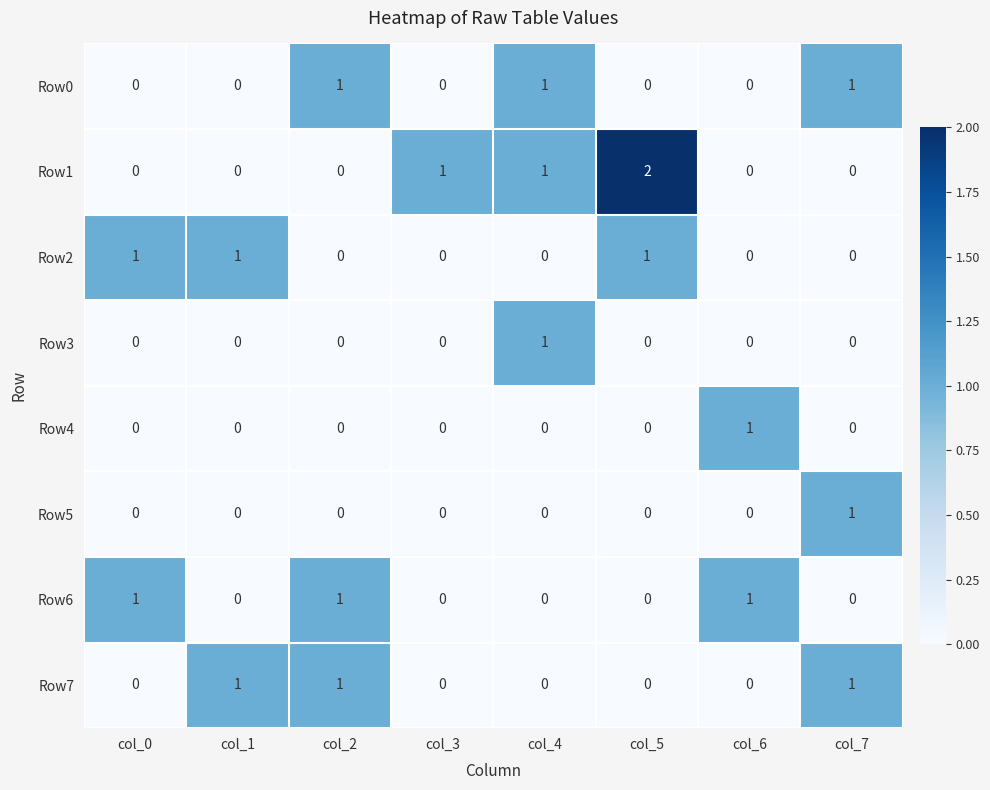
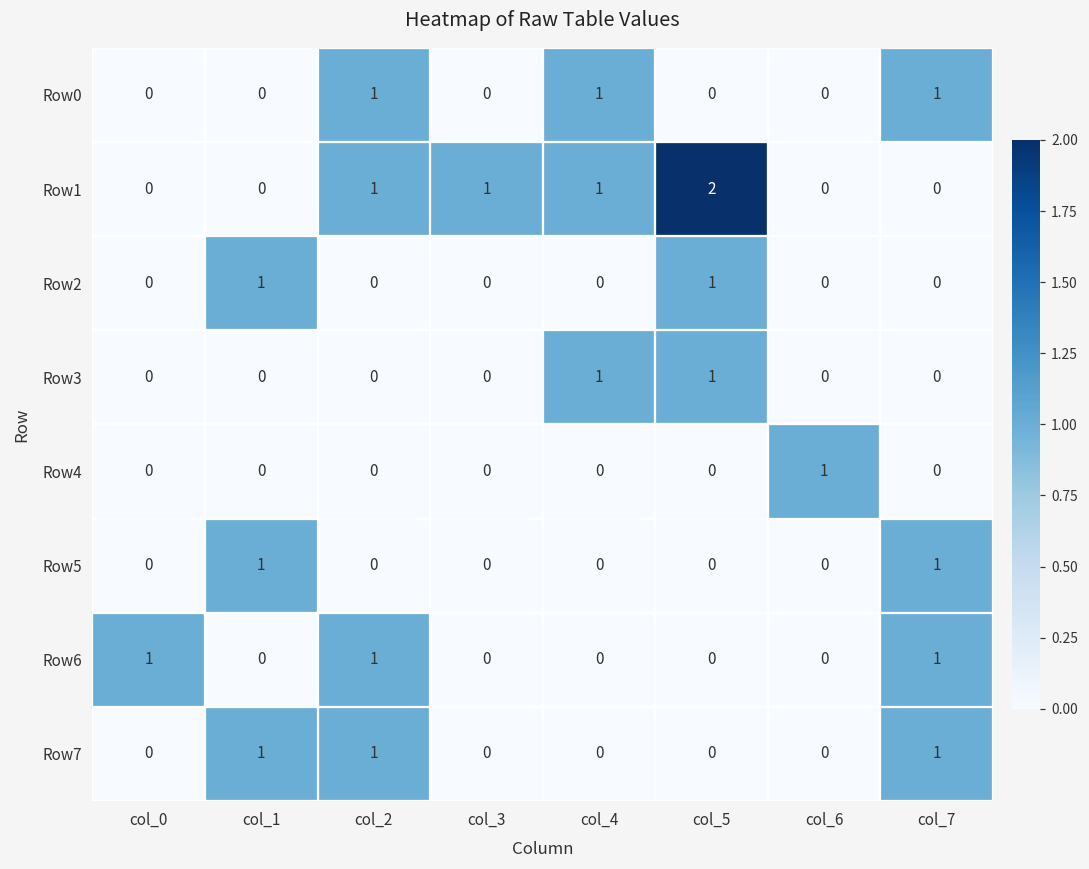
  {
    "Row0": {
      "col_0": 0,
      "col_1": 0,
      "col_2": 1,
      "col_3": 0,
      "col_4": 1,
      "col_5": 0,
      "col_6": 0,
      "col_7": 1
    },
    "Row1": {
      "col_0": 0,
      "col_1": 0,
-     "col_2": 0,
+     "col_2": 1,
      "col_3": 1,
      "col_4": 1,
      "col_5": 2,
      "col_6": 0,
      "col_7": 0
    },
    "Row2": {
-     "col_0": 1,
+     "col_0": 0,
      "col_1": 1,
      "col_2": 0,
      "col_3": 0,
      "col_4": 0,
      "col_5": 1,
      "col_6": 0,
      "col_7": 0
    },
    "Row3": {
      "col_0": 0,
      "col_1": 0,
      "col_2": 0,
      "col_3": 0,
      "col_4": 1,
-     "col_5": 0,
+     "col_5": 1,
      "col_6": 0,
      "col_7": 0
    },
    "Row4": {
      "col_0": 0,
      "col_1": 0,
      "col_2": 0,
      "col_3": 0,
      "col_4": 0,
      "col_5": 0,
      "col_6": 1,
      "col_7": 0
    },
    "Row5": {
      "col_0": 0,
-     "col_1": 0,
+     "col_1": 1,
      "col_2": 0,
      "col_3": 0,
      "col_4": 0,
      "col_5": 0,
      "col_6": 0,
      "col_7": 1
    },
    "Row6": {
      "col_0": 1,
      "col_1": 0,
      "col_2": 1,
      "col_3": 0,
      "col_4": 0,
      "col_5": 0,
-     "col_6": 1,
-     "col_7": 0
+     "col_6": 0,
+     "col_7": 1
    },
    "Row7": {
      "col_0": 0,
      "col_1": 1,
      "col_2": 1,
      "col_3": 0,
      "col_4": 0,
      "col_5": 0,
      "col_6": 0,
      "col_7": 1
    }
  }
